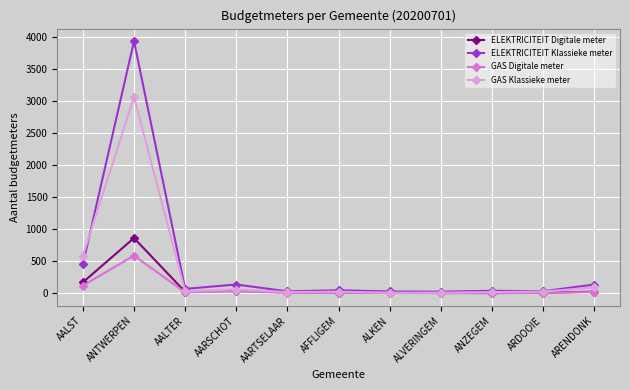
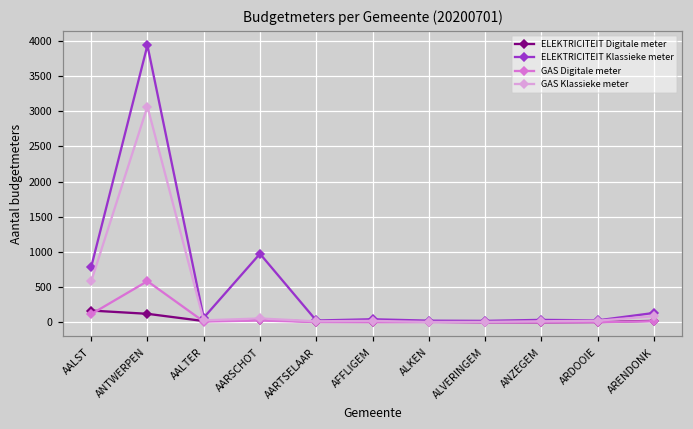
  {
    "ELEKTRICITEIT Digitale meter": {
      "AALST": 200,
-     "ANTWERPEN": 900
+     "ANTWERPEN": 100
    },
    "ELEKTRICITEIT Klassieke meter": {
-     "AALST": 500,
+     "AALST": 800,
      "ANTWERPEN": 3900,
-     "AARSCHOT": 100,
+     "AARSCHOT": 1000,
      "ARENDONK": 100
    }
  }
